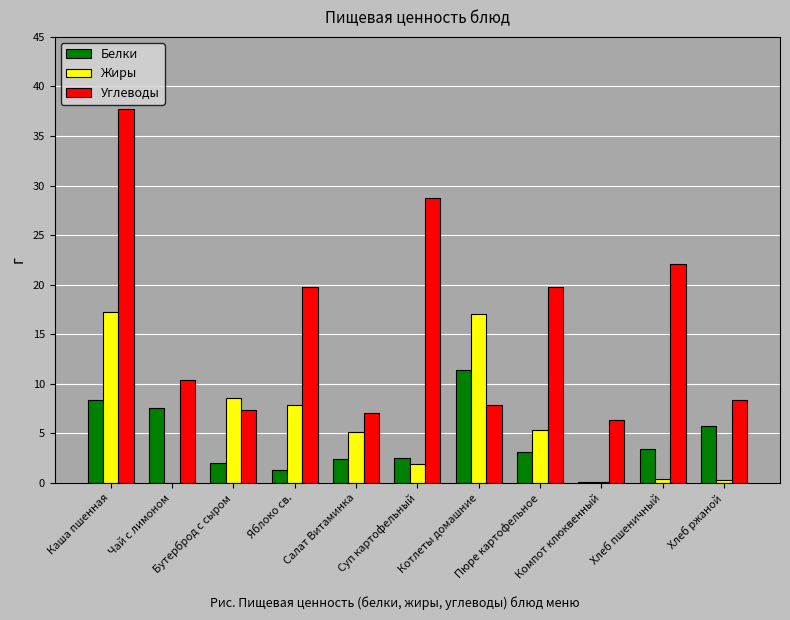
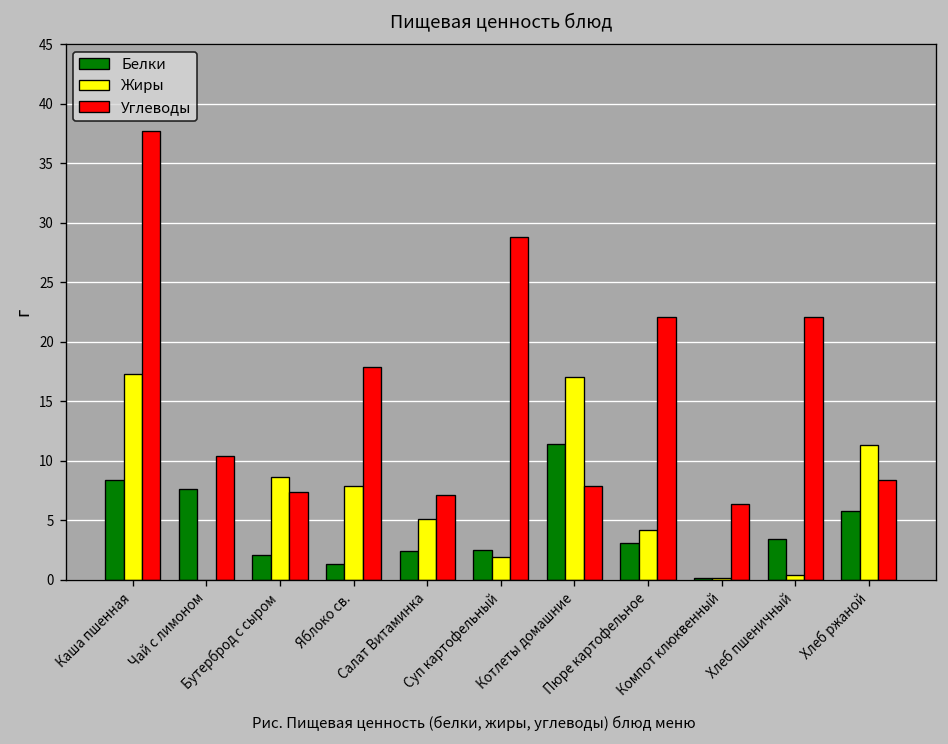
  {
    "Белки": {
      "Каша пшенная": 8,
      "Чай с лимоном": 8,
      "Бутерброд с сыром": 2,
      "Яблоко св.": 1,
      "Салат Витаминка": 2,
      "Суп картофельный": 3,
      "Котлеты домашние": 11,
      "Пюре картофельное": 3,
      "Хлеб пшеничный": 3,
      "Хлеб ржаной": 6
    },
    "Жиры": {
      "Каша пшенная": 17,
      "Бутерброд с сыром": 9,
      "Яблоко св.": 8,
      "Салат Витаминка": 5,
      "Суп картофельный": 2,
      "Котлеты домашние": 17,
-     "Пюре картофельное": 5,
+     "Пюре картофельное": 4,
      "Хлеб пшеничный": 0,
-     "Хлеб ржаной": 0
+     "Хлеб ржаной": 11
    },
    "Углеводы": {
      "Каша пшенная": 38,
      "Чай с лимоном": 10,
      "Бутерброд с сыром": 7,
-     "Яблоко св.": 20,
+     "Яблоко св.": 18,
      "Салат Витаминка": 7,
      "Суп картофельный": 29,
      "Котлеты домашние": 8,
-     "Пюре картофельное": 20,
+     "Пюре картофельное": 22,
      "Компот клюквенный": 6,
      "Хлеб пшеничный": 22,
      "Хлеб ржаной": 8
    }
  }
